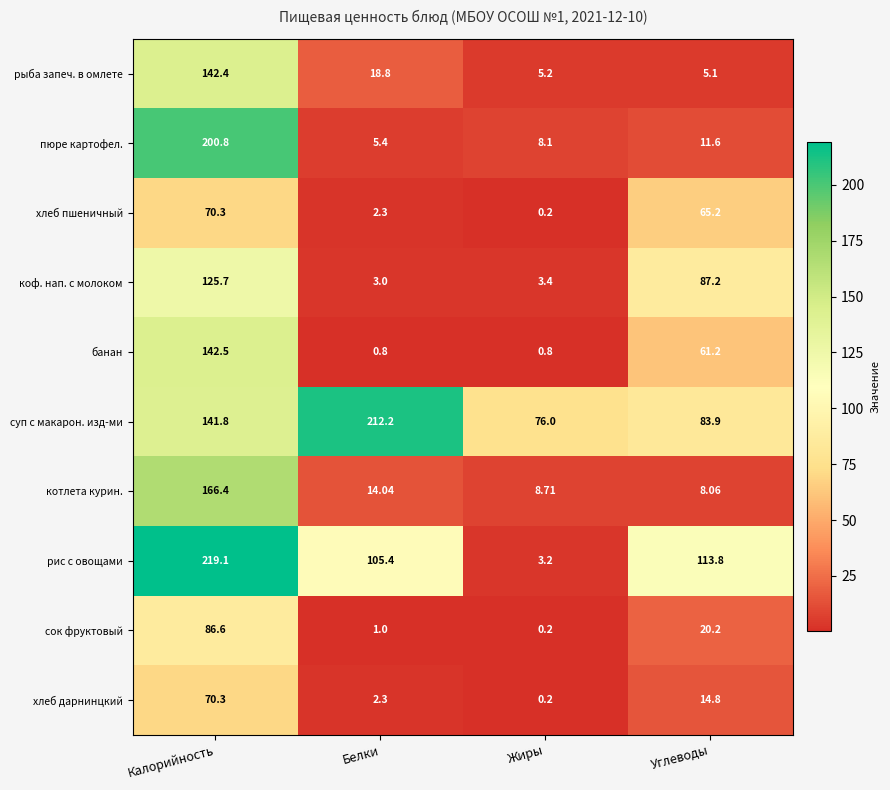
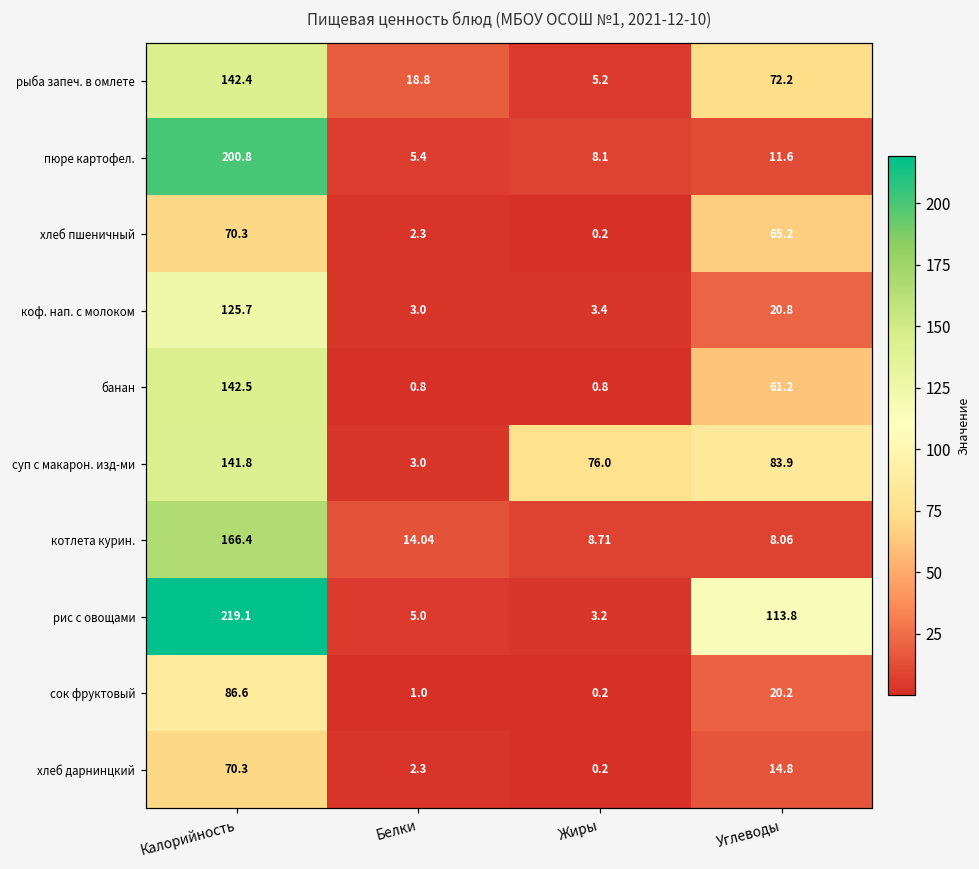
  {
    "рыба запеч. в омлете": {
      "Калорийность": 142.4,
      "Белки": 18.8,
      "Жиры": 5.2,
-     "Углеводы": 5.1
+     "Углеводы": 72.2
    },
    "пюре картофел.": {
      "Калорийность": 200.8,
      "Белки": 5.4,
      "Жиры": 8.1,
      "Углеводы": 11.6
    },
    "хлеб пшеничный": {
      "Калорийность": 70.3,
      "Белки": 2.3,
      "Жиры": 0.2,
      "Углеводы": 65.2
    },
    "коф. нап. с молоком": {
      "Калорийность": 125.7,
      "Белки": 3.0,
      "Жиры": 3.4,
-     "Углеводы": 87.2
+     "Углеводы": 20.8
    },
    "банан": {
      "Калорийность": 142.5,
      "Белки": 0.8,
      "Жиры": 0.8,
      "Углеводы": 61.2
    },
    "суп с макарон. изд-ми": {
      "Калорийность": 141.8,
-     "Белки": 212.2,
+     "Белки": 3.0,
      "Жиры": 76.0,
      "Углеводы": 83.9
    },
    "котлета курин.": {
      "Калорийность": 166.4,
      "Белки": 14.04,
      "Жиры": 8.71,
      "Углеводы": 8.06
    },
    "рис с овощами": {
      "Калорийность": 219.1,
-     "Белки": 105.4,
+     "Белки": 5.0,
      "Жиры": 3.2,
      "Углеводы": 113.8
    },
    "сок фруктовый": {
      "Калорийность": 86.6,
      "Белки": 1.0,
      "Жиры": 0.2,
      "Углеводы": 20.2
    },
    "хлеб дарнинцкий": {
      "Калорийность": 70.3,
      "Белки": 2.3,
      "Жиры": 0.2,
      "Углеводы": 14.8
    }
  }
